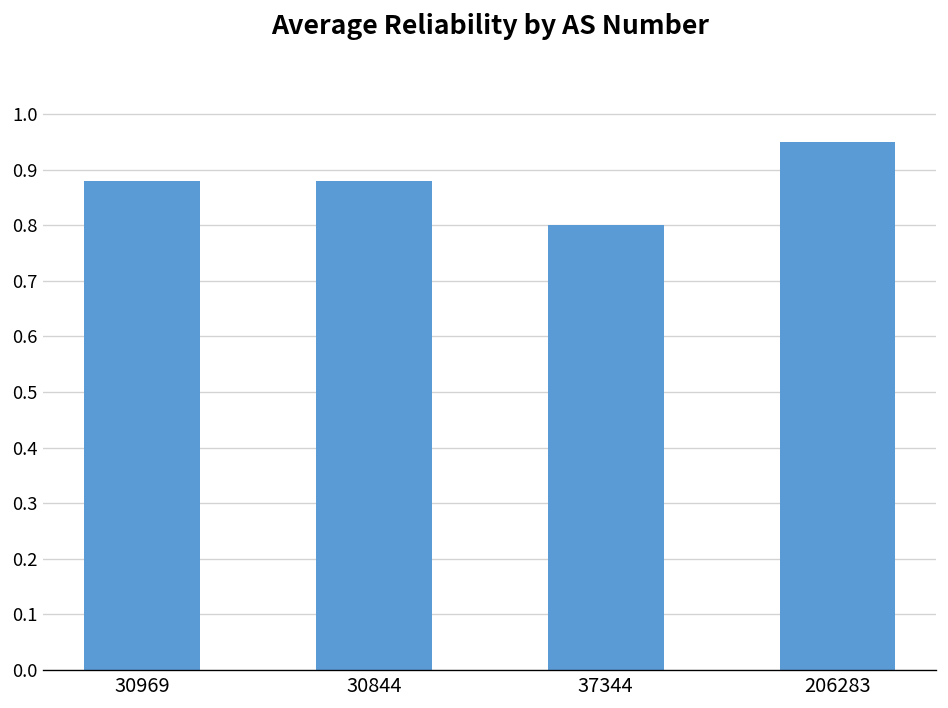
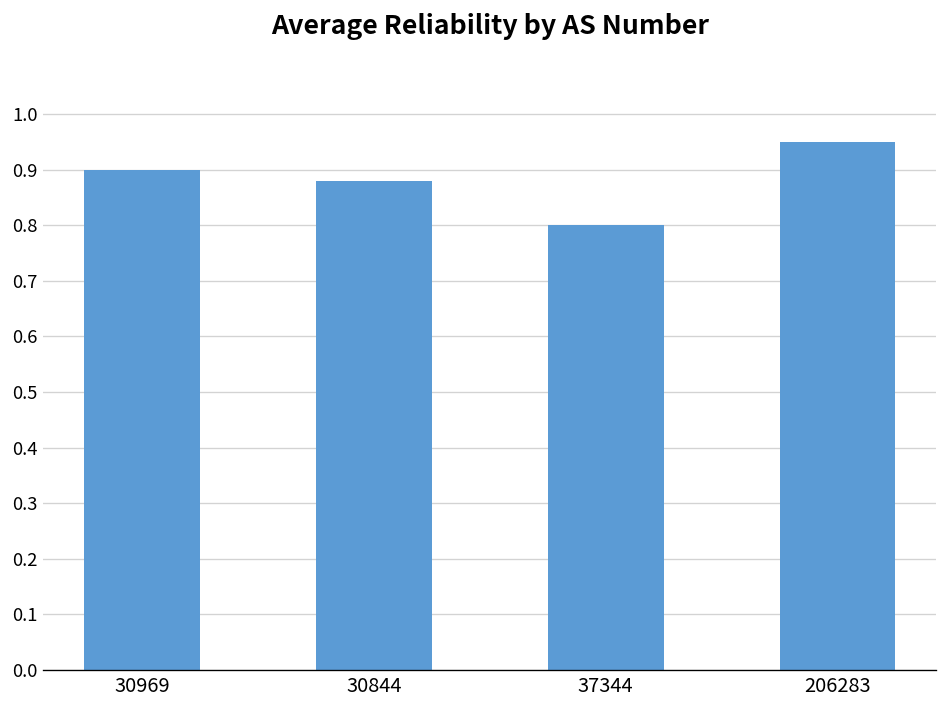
  {
-   "30969": 0.88,
+   "30969": 0.90,
    "30844": 0.88,
    "37344": 0.80,
    "206283": 0.95
  }
